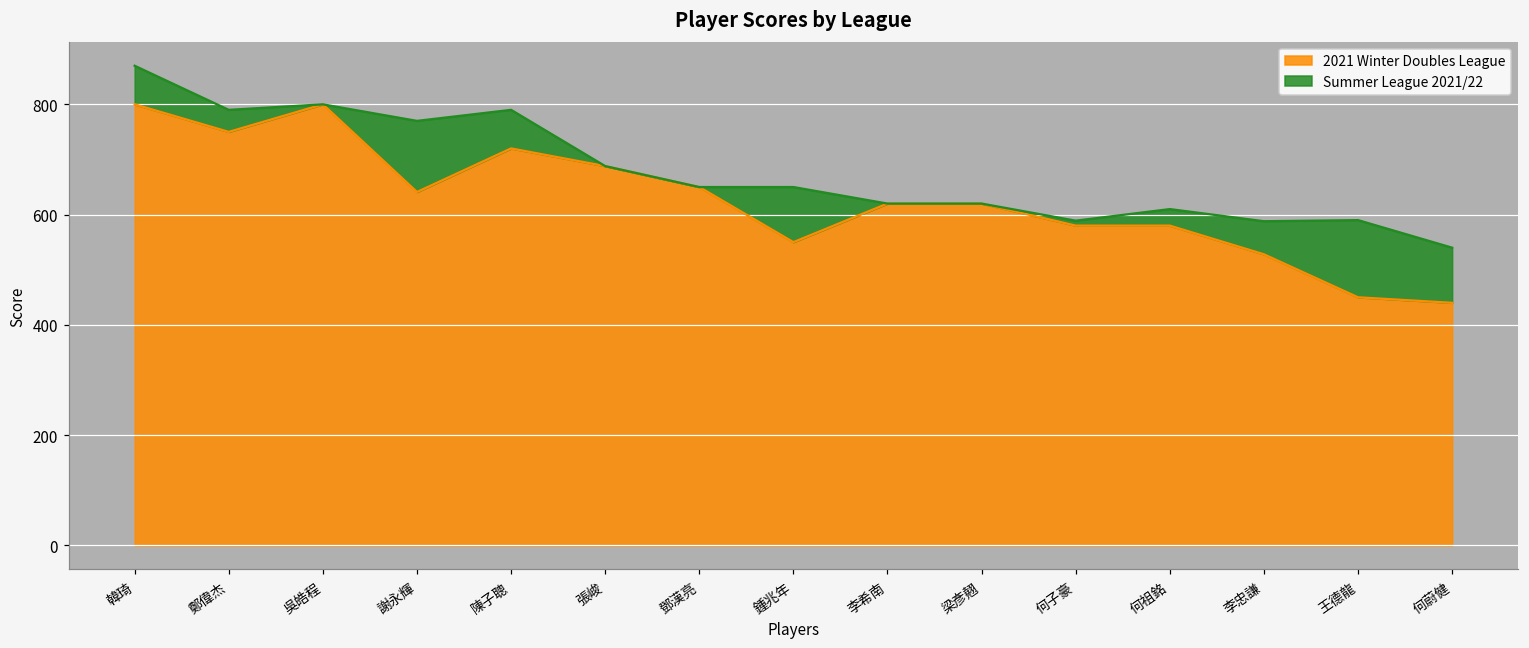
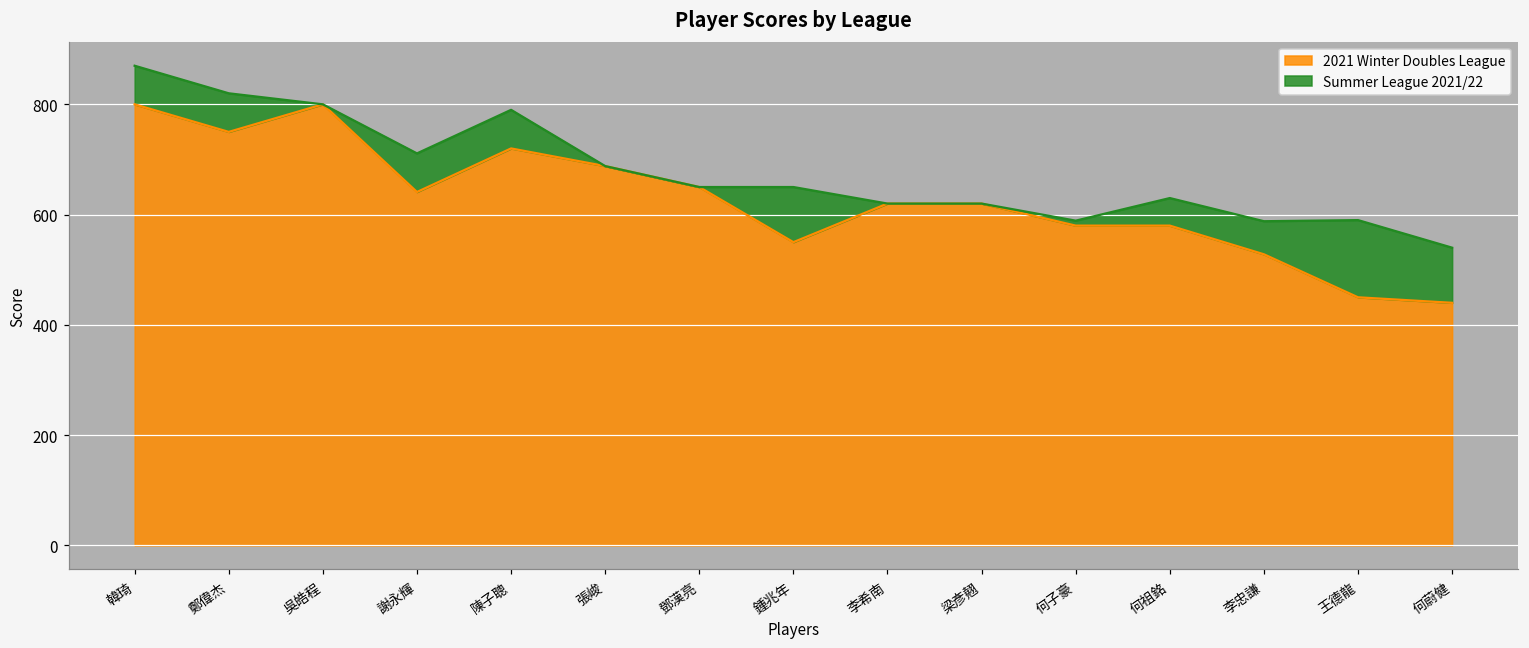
  {
    "2021 Winter Doubles League": {
      "韓琦": 800,
      "鄭偉杰": 750,
      "謝永輝": 640,
      "陳子聰": 720,
      "鍾兆年": 550,
      "何子豪": 580,
      "何祖銘": 580,
      "李忠謙": 530,
      "王德龍": 450,
      "何蔚健": 440
    },
    "Summer League 2021/22": {
      "韓琦": 70,
-     "鄭偉杰": 40,
-     "謝永輝": 130,
+     "鄭偉杰": 70,
+     "謝永輝": 70,
      "陳子聰": 70,
      "鍾兆年": 100,
      "何子豪": 10,
-     "何祖銘": 30,
+     "何祖銘": 50,
      "李忠謙": 60,
      "王德龍": 140,
      "何蔚健": 100
    }
  }
